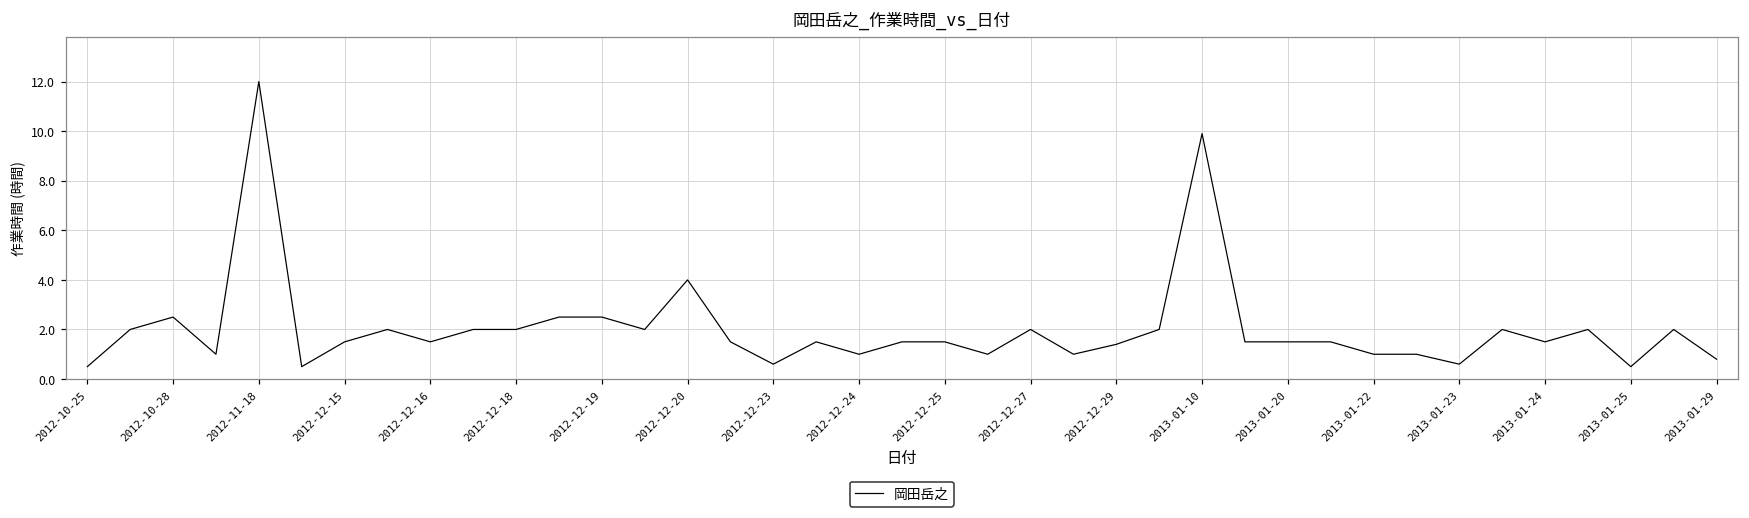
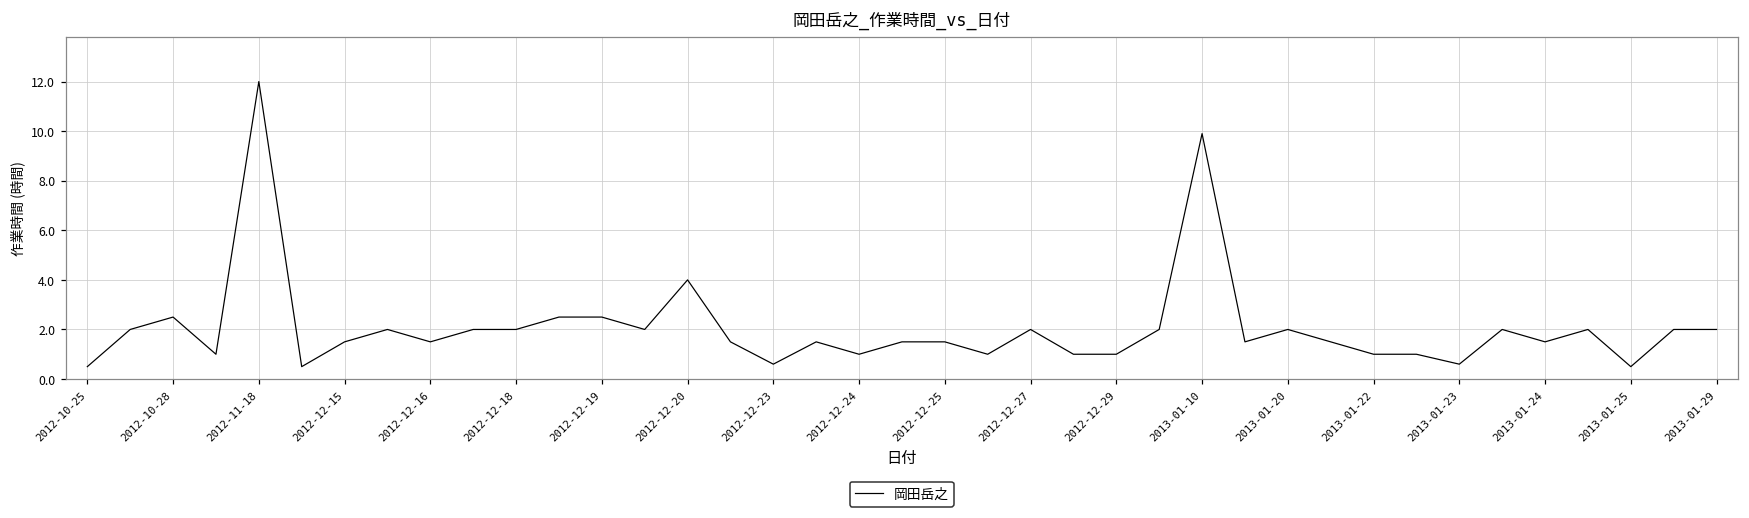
  {
    "2012-10-25": 0.5,
    "2012-11-18": 12.0,
    "2012-12-18": 2.0,
    "2012-12-23": 0.6,
-   "2012-12-29": 1.4,
+   "2012-12-29": 1.0,
    "2013-01-10": 9.9,
-   "2013-01-20": 1.5,
+   "2013-01-20": 2.0,
    "2013-01-23": 0.6,
-   "2013-01-29": 0.8
+   "2013-01-29": 2.0
  }
